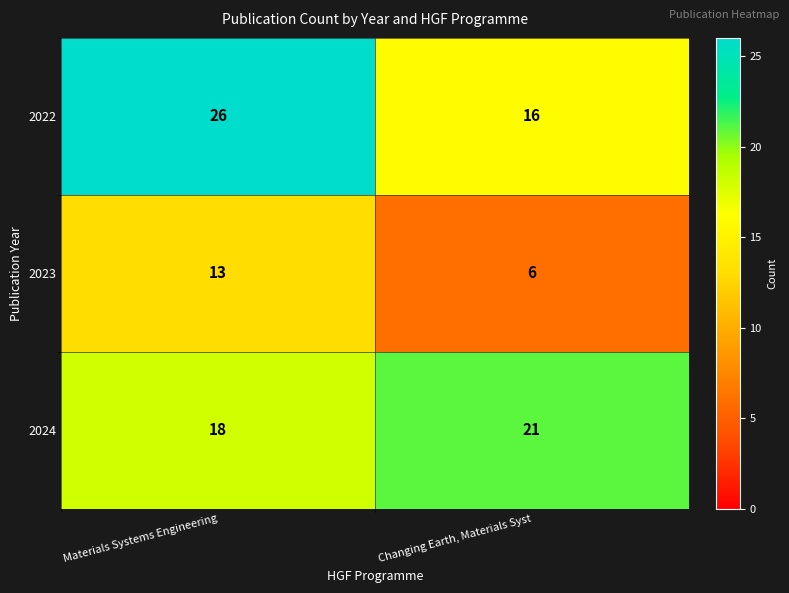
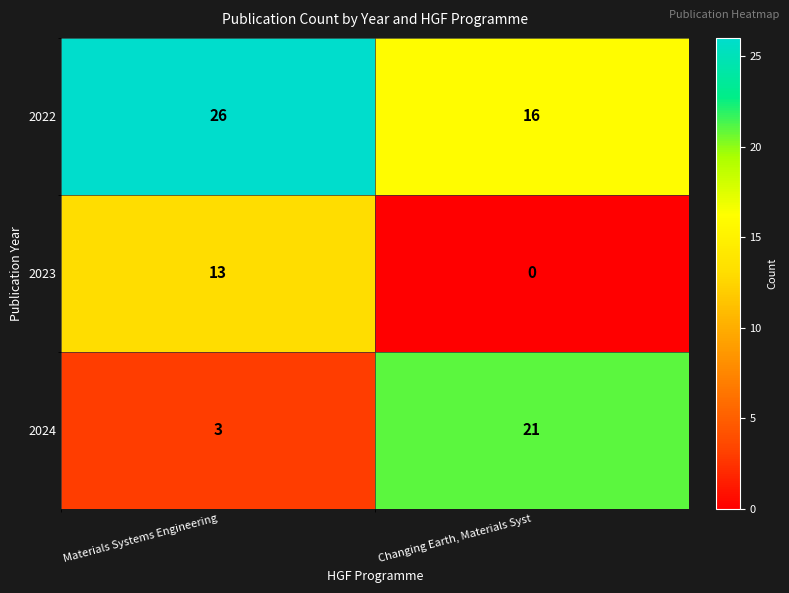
  {
    "2022": {
      "Materials Systems Engineering": 26,
      "Changing Earth, Materials Syst": 16
    },
    "2023": {
      "Materials Systems Engineering": 13,
-     "Changing Earth, Materials Syst": 6
+     "Changing Earth, Materials Syst": 0
    },
    "2024": {
-     "Materials Systems Engineering": 18,
+     "Materials Systems Engineering": 3,
      "Changing Earth, Materials Syst": 21
    }
  }
